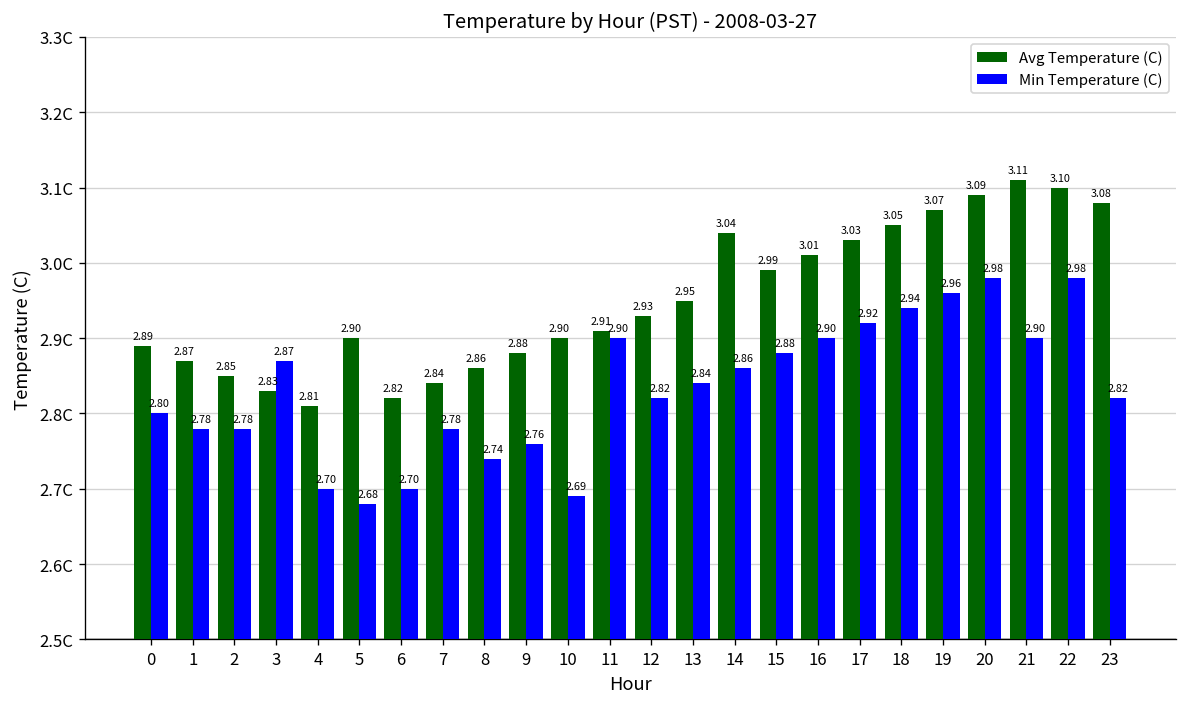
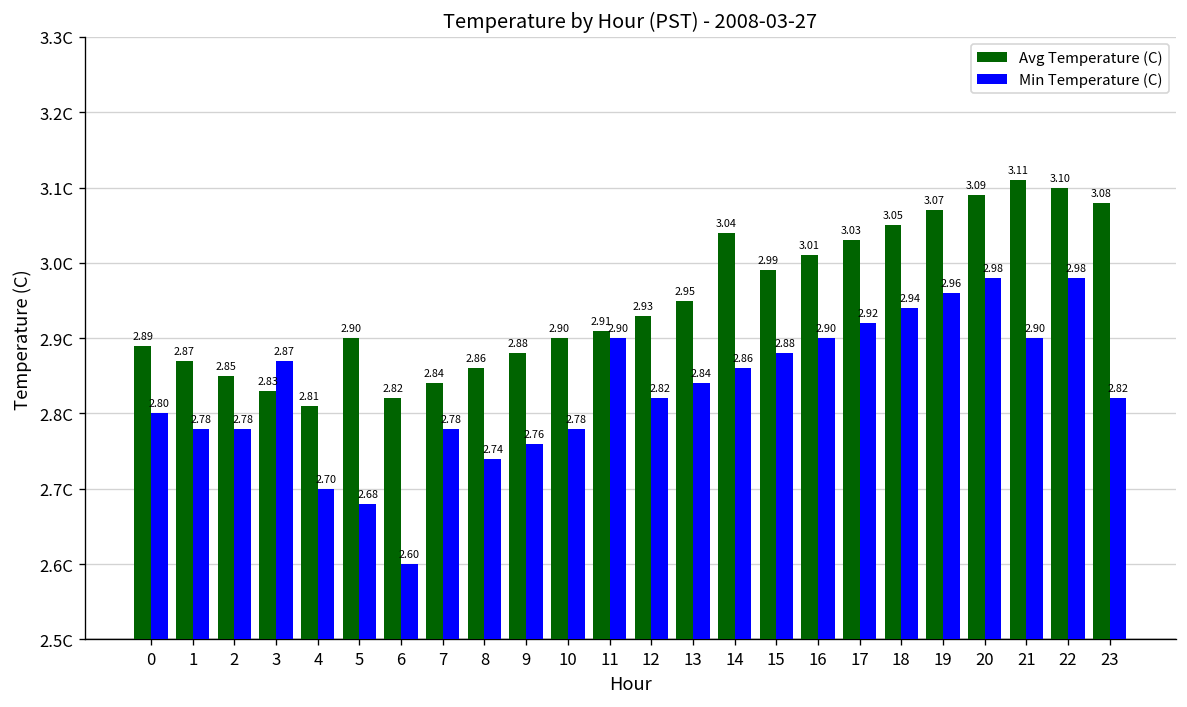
  {
    "Avg Temperature (C)": {
      "0": 2.89,
      "1": 2.87,
      "2": 2.85,
      "3": 2.83,
      "4": 2.81,
      "5": 2.90,
      "6": 2.82,
      "7": 2.84,
      "8": 2.86,
      "9": 2.88,
      "10": 2.90,
      "11": 2.91,
      "12": 2.93,
      "13": 2.95,
      "14": 3.04,
      "15": 2.99,
      "16": 3.01,
      "17": 3.03,
      "18": 3.05,
      "19": 3.07,
      "20": 3.09,
      "21": 3.11,
      "22": 3.10,
      "23": 3.08
    },
    "Min Temperature (C)": {
      "0": 2.80,
      "1": 2.78,
      "2": 2.78,
      "3": 2.87,
      "4": 2.70,
      "5": 2.68,
-     "6": 2.70,
+     "6": 2.60,
      "7": 2.78,
      "8": 2.74,
      "9": 2.76,
-     "10": 2.69,
+     "10": 2.78,
      "11": 2.90,
      "12": 2.82,
      "13": 2.84,
      "14": 2.86,
      "15": 2.88,
      "16": 2.90,
      "17": 2.92,
      "18": 2.94,
      "19": 2.96,
      "20": 2.98,
      "21": 2.90,
      "22": 2.98,
      "23": 2.82
    }
  }
